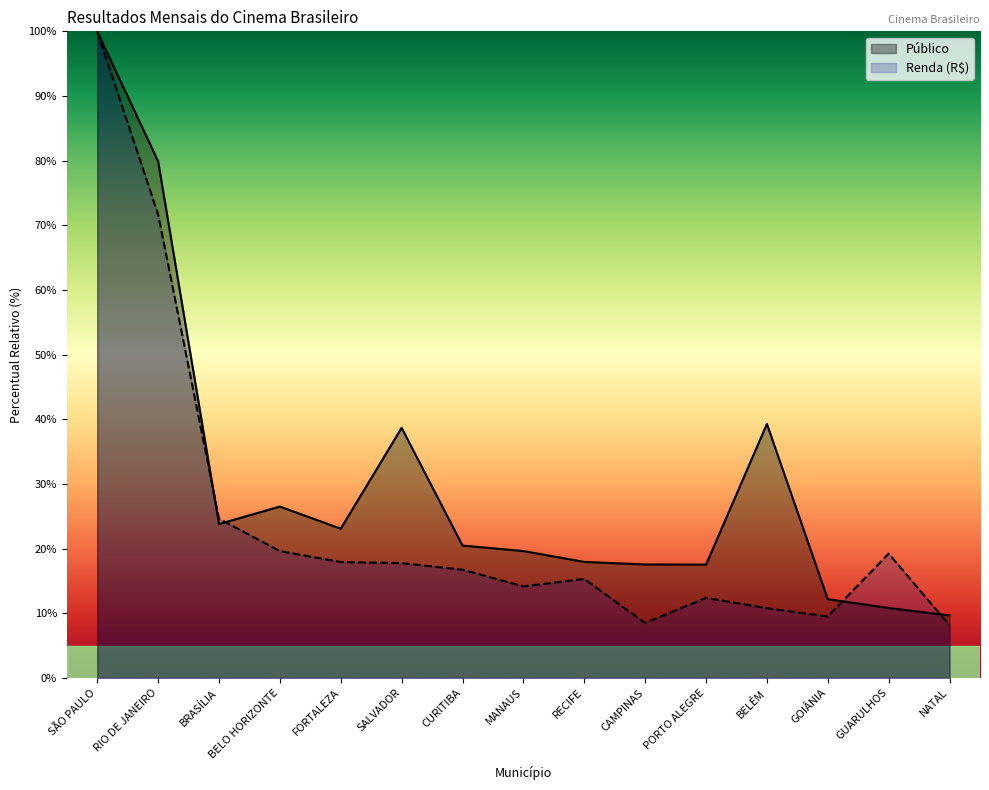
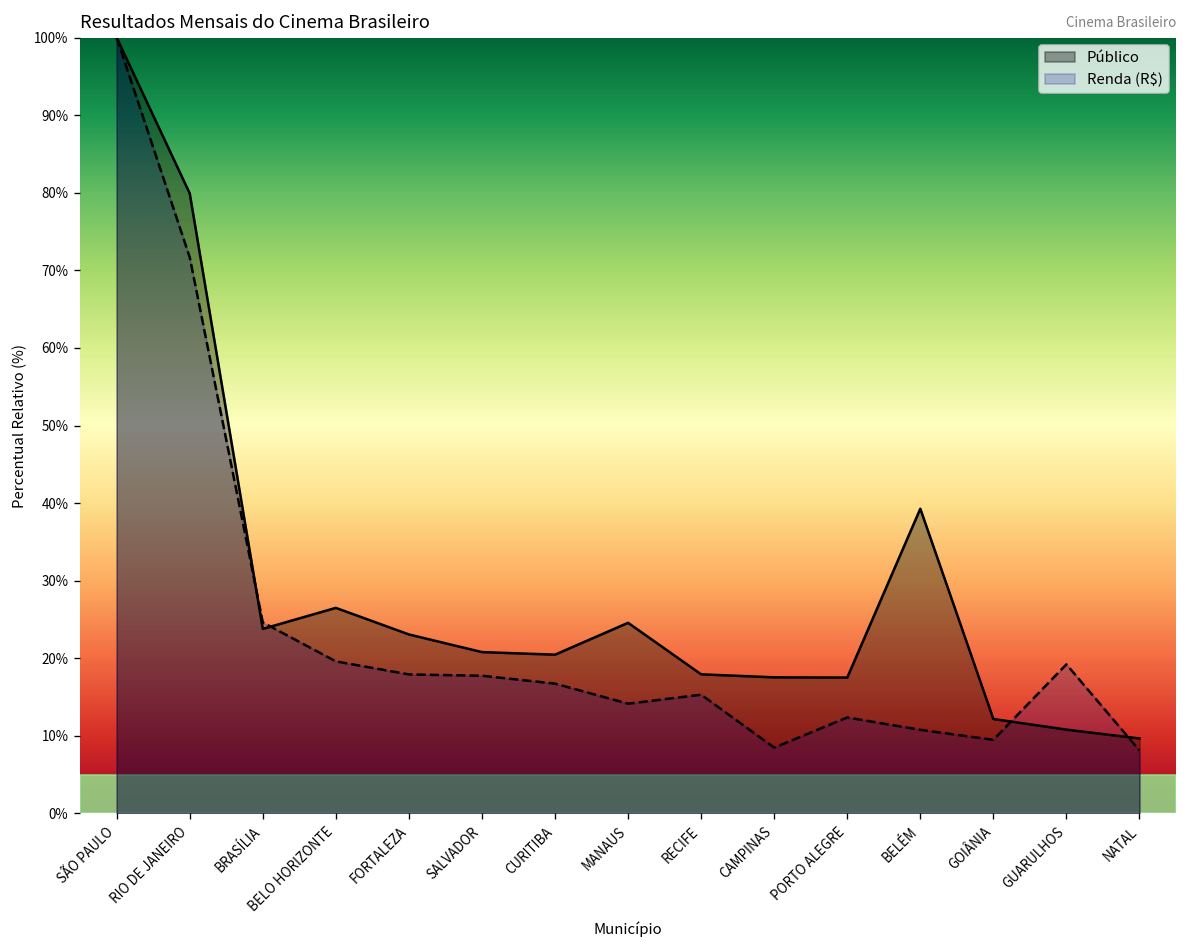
  {
    "Público": {
      "RIO DE JANEIRO": "80%",
      "BRASÍLIA": "24%",
      "BELO HORIZONTE": "26%",
      "FORTALEZA": "23%",
-     "SALVADOR": "39%",
+     "SALVADOR": "21%",
      "CURITIBA": "20%",
-     "MANAUS": "20%",
+     "MANAUS": "25%",
      "RECIFE": "18%",
      "CAMPINAS": "18%",
      "PORTO ALEGRE": "18%",
      "BELÉM": "39%",
      "GOIÂNIA": "12%",
      "GUARULHOS": "11%",
      "NATAL": "10%"
    },
    "Renda (R$)": {
      "RIO DE JANEIRO": "72%",
      "BRASÍLIA": "25%",
      "BELO HORIZONTE": "20%",
      "FORTALEZA": "18%",
      "SALVADOR": "18%",
      "CURITIBA": "17%",
      "MANAUS": "14%",
      "RECIFE": "15%",
      "CAMPINAS": "8%",
      "PORTO ALEGRE": "12%",
      "BELÉM": "11%",
      "GOIÂNIA": "9%",
      "GUARULHOS": "19%",
      "NATAL": "8%"
    }
  }
